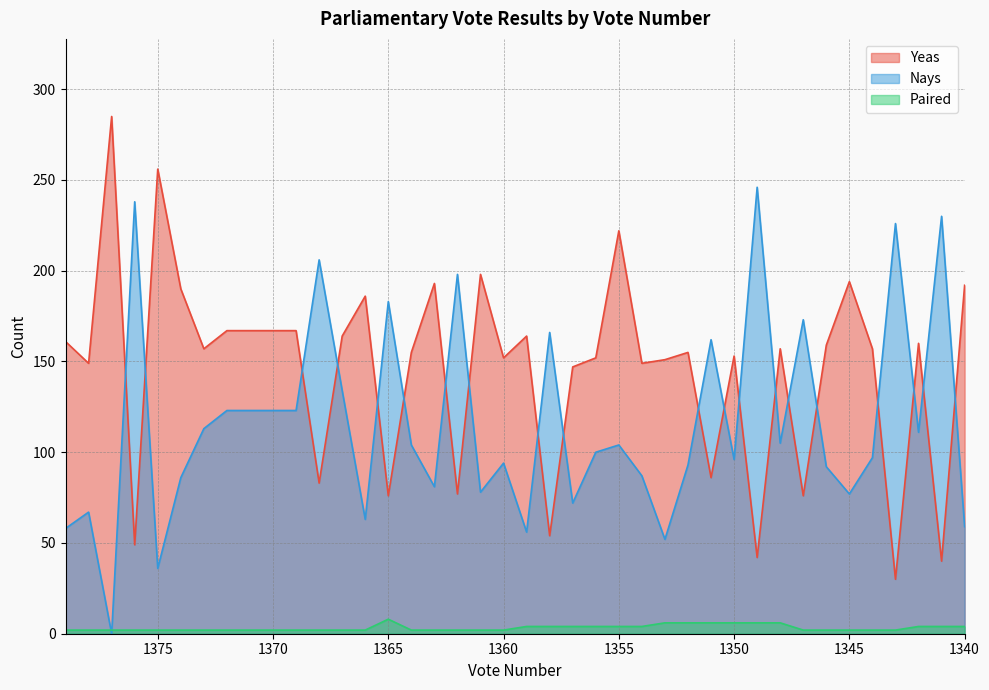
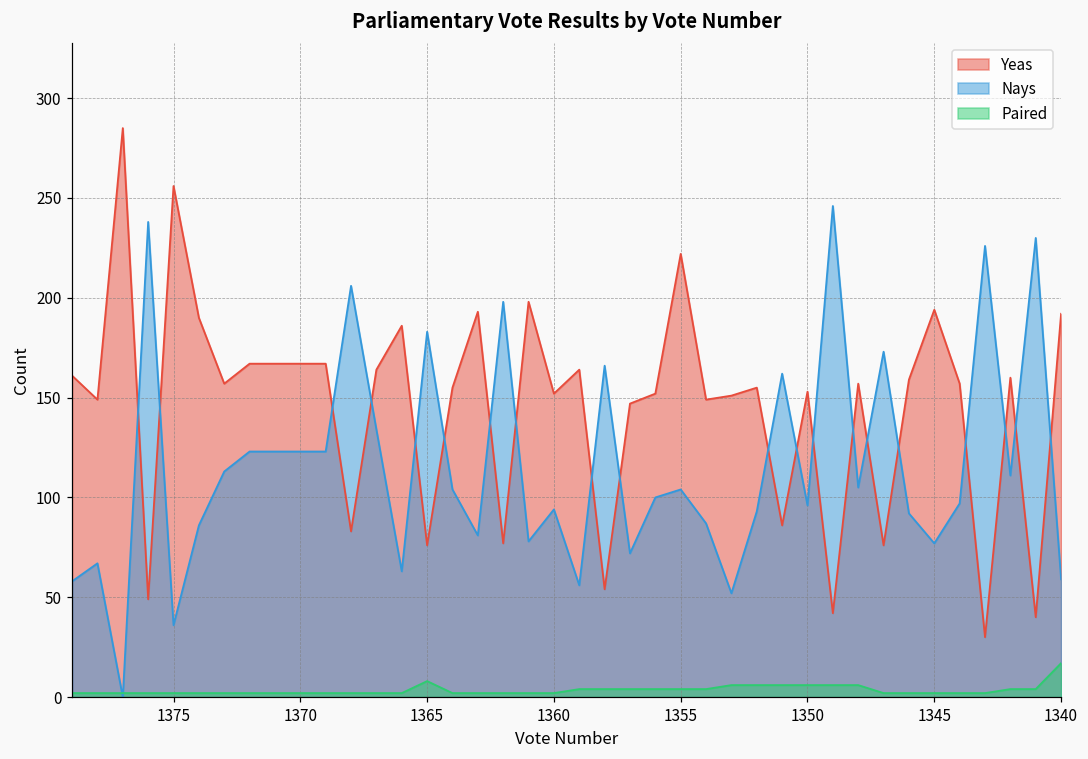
  {
    "Yeas": {
      "1375": 256,
      "1370": 167,
      "1365": 76,
      "1360": 152,
      "1355": 222,
      "1350": 153,
      "1345": 194,
      "1340": 192
    },
    "Nays": {
      "1375": 36,
      "1370": 123,
      "1365": 183,
      "1360": 94,
      "1355": 104,
      "1350": 96,
      "1345": 77,
      "1340": 59
    },
    "Paired": {
      "1375": 2,
      "1370": 2,
      "1365": 8,
      "1360": 2,
      "1355": 4,
      "1350": 6,
      "1345": 2,
-     "1340": 4
+     "1340": 17
    }
  }
